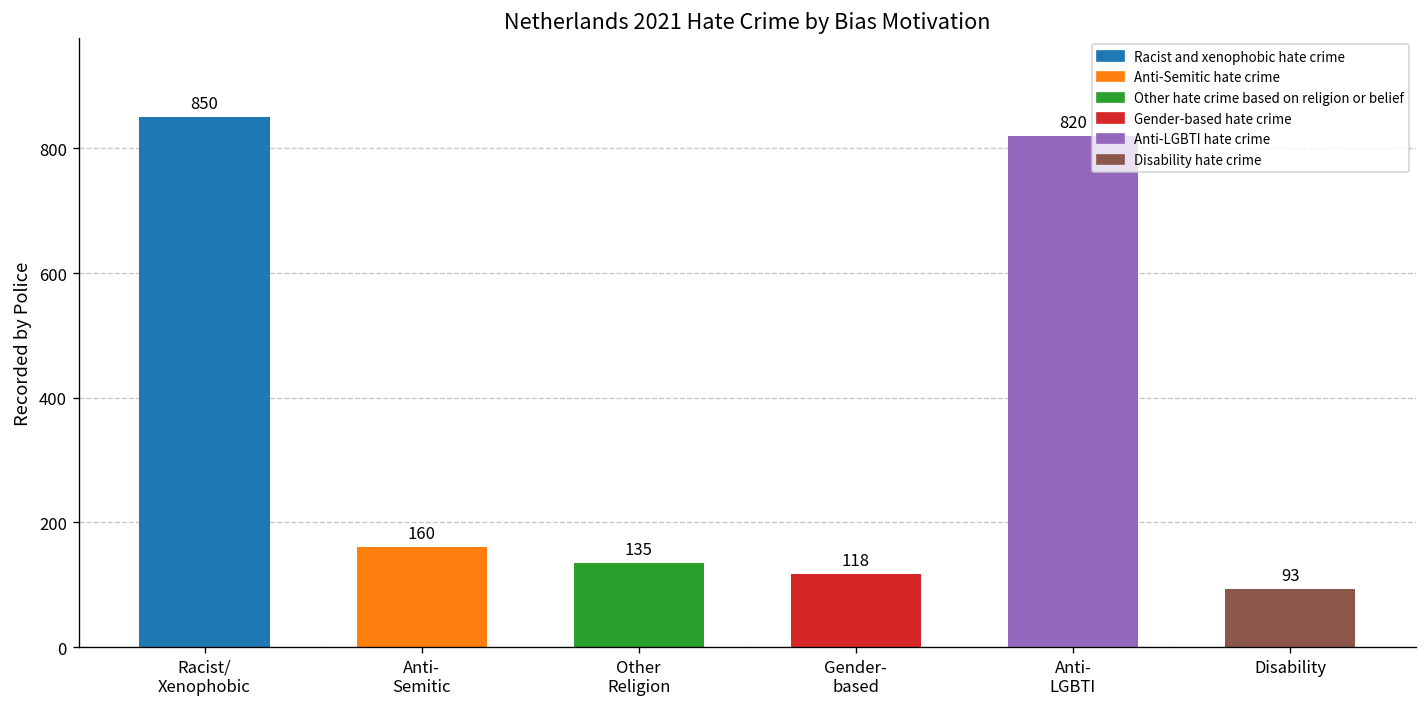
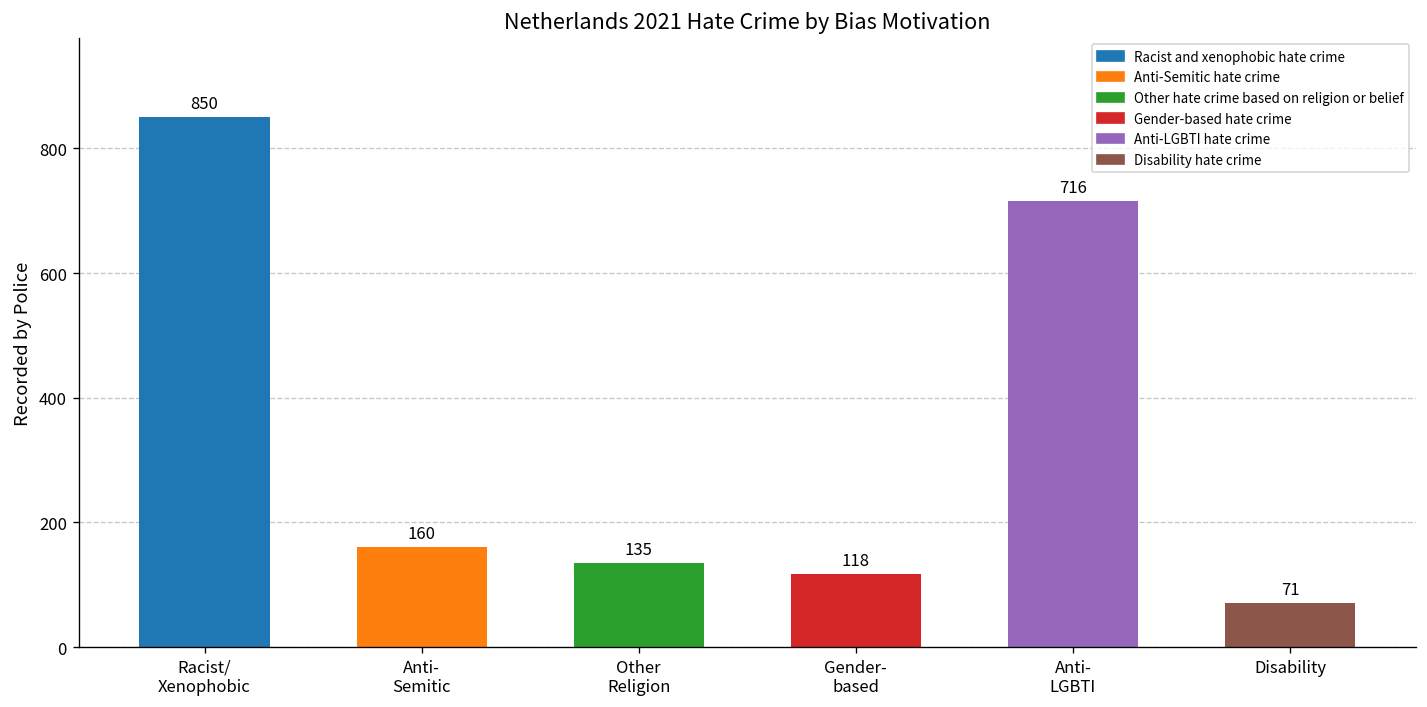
  {
    "Racist/ Xenophobic": 850,
    "Anti- Semitic": 160,
    "Other Religion": 135,
    "Gender- based": 118,
-   "Anti- LGBTI": 820,
-   "Disability": 93
+   "Anti- LGBTI": 716,
+   "Disability": 71
  }
